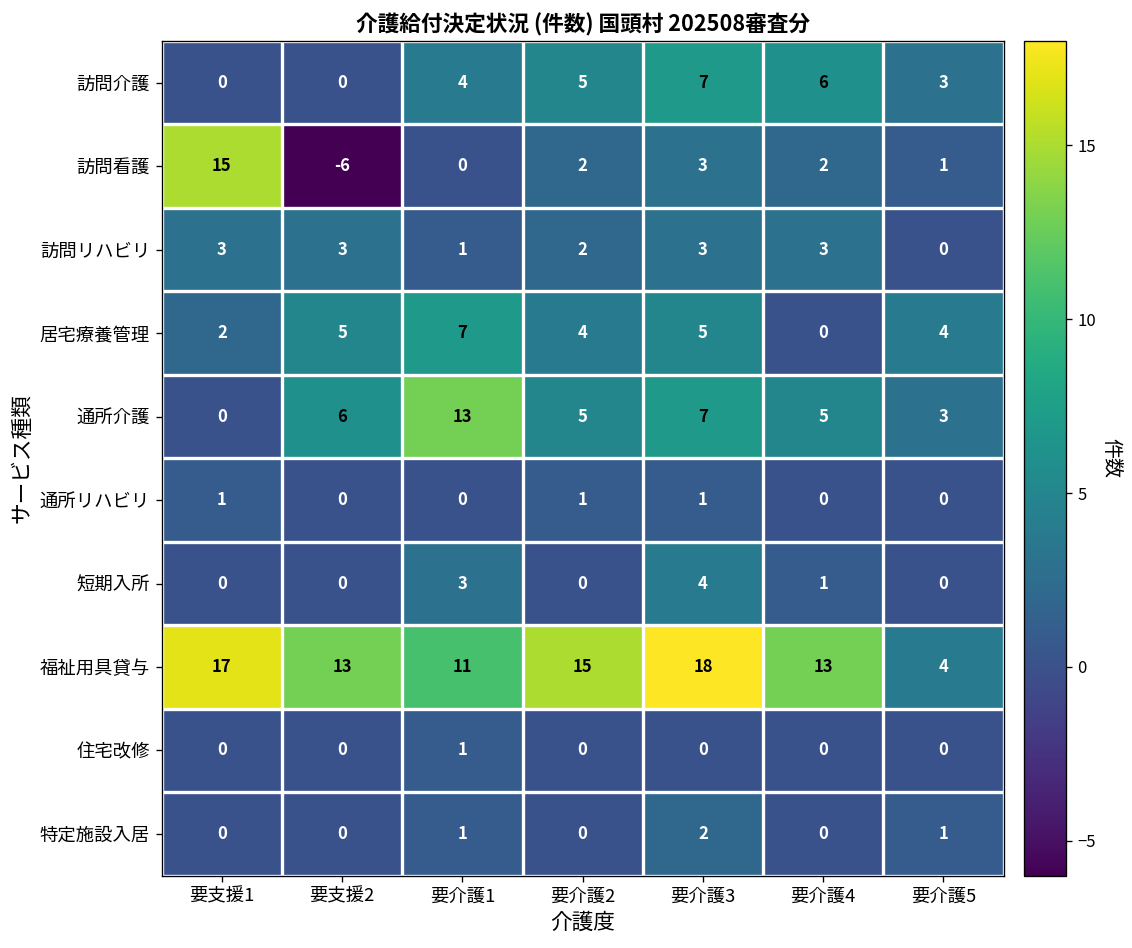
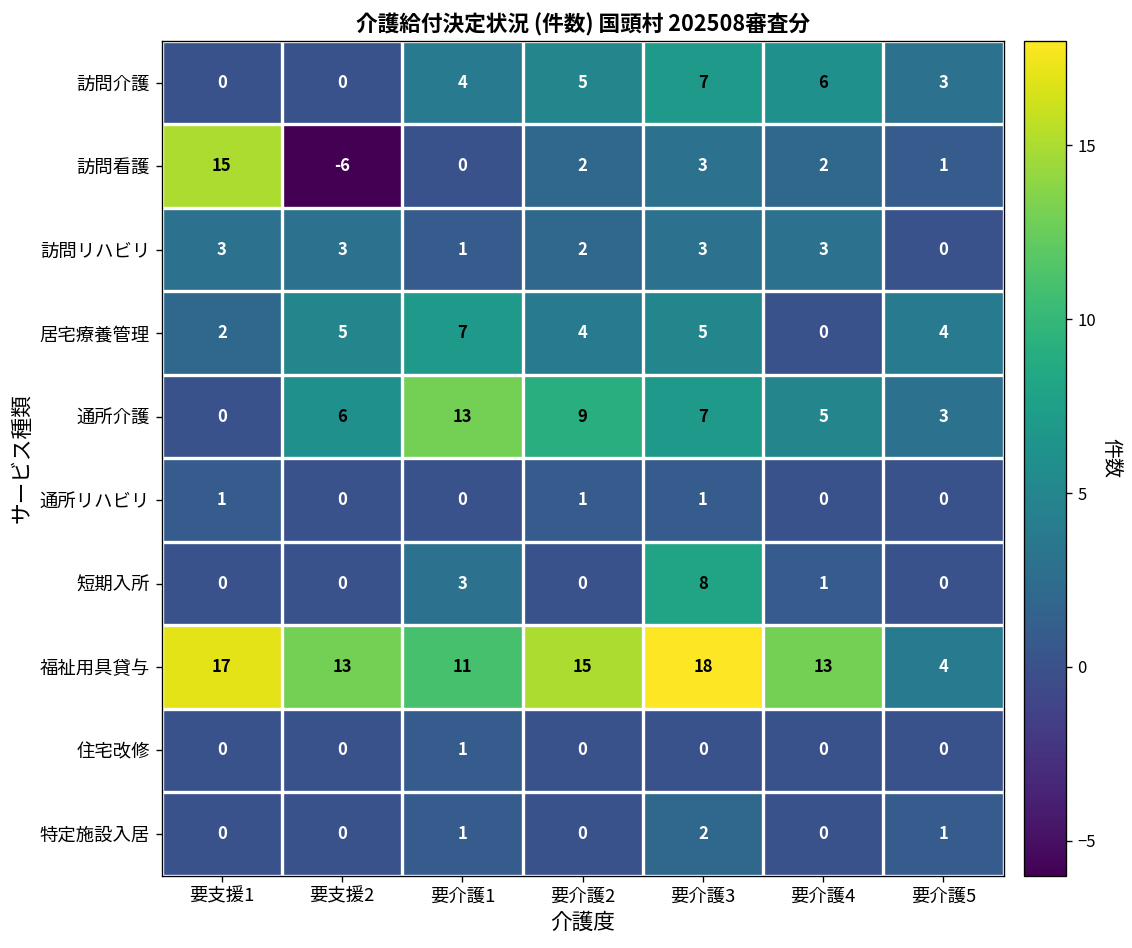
  {
    "訪問介護": {
      "要支援1": 0,
      "要支援2": 0,
      "要介護1": 4,
      "要介護2": 5,
      "要介護3": 7,
      "要介護4": 6,
      "要介護5": 3
    },
    "訪問看護": {
      "要支援1": 15,
      "要支援2": -6,
      "要介護1": 0,
      "要介護2": 2,
      "要介護3": 3,
      "要介護4": 2,
      "要介護5": 1
    },
    "訪問リハビリ": {
      "要支援1": 3,
      "要支援2": 3,
      "要介護1": 1,
      "要介護2": 2,
      "要介護3": 3,
      "要介護4": 3,
      "要介護5": 0
    },
    "居宅療養管理": {
      "要支援1": 2,
      "要支援2": 5,
      "要介護1": 7,
      "要介護2": 4,
      "要介護3": 5,
      "要介護4": 0,
      "要介護5": 4
    },
    "通所介護": {
      "要支援1": 0,
      "要支援2": 6,
      "要介護1": 13,
-     "要介護2": 5,
+     "要介護2": 9,
      "要介護3": 7,
      "要介護4": 5,
      "要介護5": 3
    },
    "通所リハビリ": {
      "要支援1": 1,
      "要支援2": 0,
      "要介護1": 0,
      "要介護2": 1,
      "要介護3": 1,
      "要介護4": 0,
      "要介護5": 0
    },
    "短期入所": {
      "要支援1": 0,
      "要支援2": 0,
      "要介護1": 3,
      "要介護2": 0,
-     "要介護3": 4,
+     "要介護3": 8,
      "要介護4": 1,
      "要介護5": 0
    },
    "福祉用具貸与": {
      "要支援1": 17,
      "要支援2": 13,
      "要介護1": 11,
      "要介護2": 15,
      "要介護3": 18,
      "要介護4": 13,
      "要介護5": 4
    },
    "住宅改修": {
      "要支援1": 0,
      "要支援2": 0,
      "要介護1": 1,
      "要介護2": 0,
      "要介護3": 0,
      "要介護4": 0,
      "要介護5": 0
    },
    "特定施設入居": {
      "要支援1": 0,
      "要支援2": 0,
      "要介護1": 1,
      "要介護2": 0,
      "要介護3": 2,
      "要介護4": 0,
      "要介護5": 1
    }
  }
